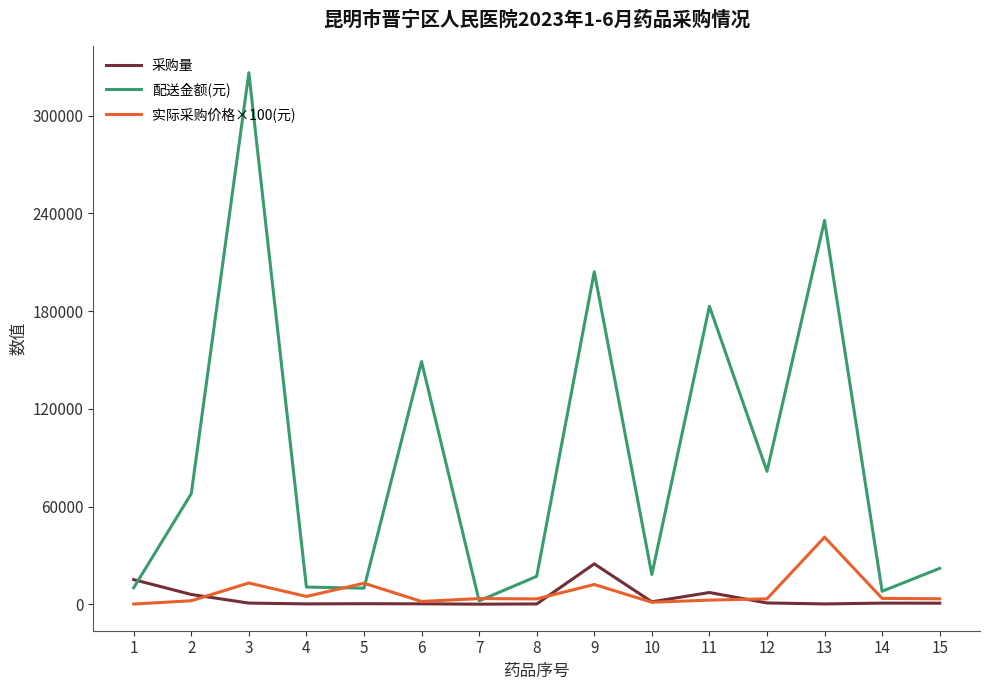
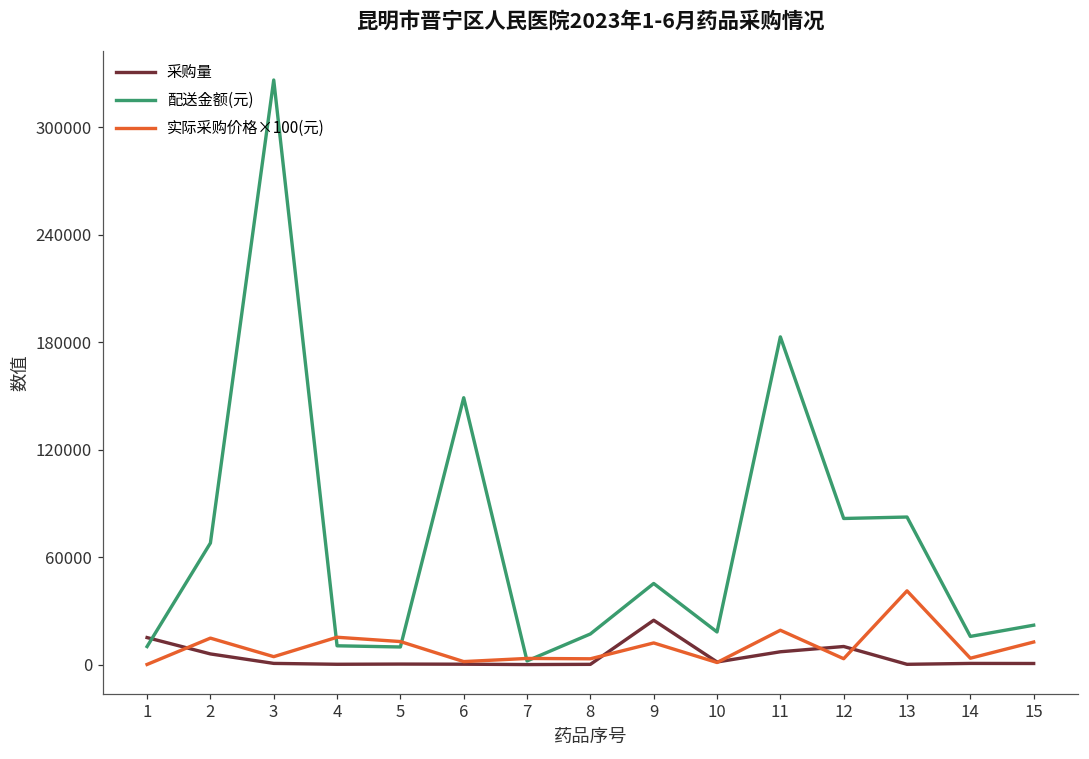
  {
    "采购量": {
      "1": 15000,
      "2": 6000,
      "3": 1000,
      "4": 0,
      "5": 0,
      "7": 0,
      "8": 0,
      "9": 25000,
      "11": 7000,
-     "12": 1000,
+     "12": 10000,
      "13": 0,
      "14": 1000,
      "15": 1000
    },
    "配送金额(元)": {
      "1": 10000,
      "2": 68000,
      "3": 326000,
      "4": 11000,
      "5": 10000,
      "6": 149000,
      "8": 17000,
-     "9": 204000,
+     "9": 45000,
      "10": 18000,
      "11": 183000,
      "12": 82000,
-     "13": 236000,
-     "14": 8000,
+     "13": 82000,
+     "14": 16000,
      "15": 22000
    },
    "实际采购价格×100(元)": {
      "1": 0,
-     "2": 2000,
-     "3": 13000,
-     "4": 5000,
+     "2": 15000,
+     "3": 4000,
+     "4": 15000,
      "5": 13000,
      "8": 3000,
      "9": 12000,
-     "11": 3000,
+     "11": 19000,
      "12": 3000,
      "13": 41000,
      "14": 4000,
-     "15": 3000
+     "15": 13000
    }
  }
